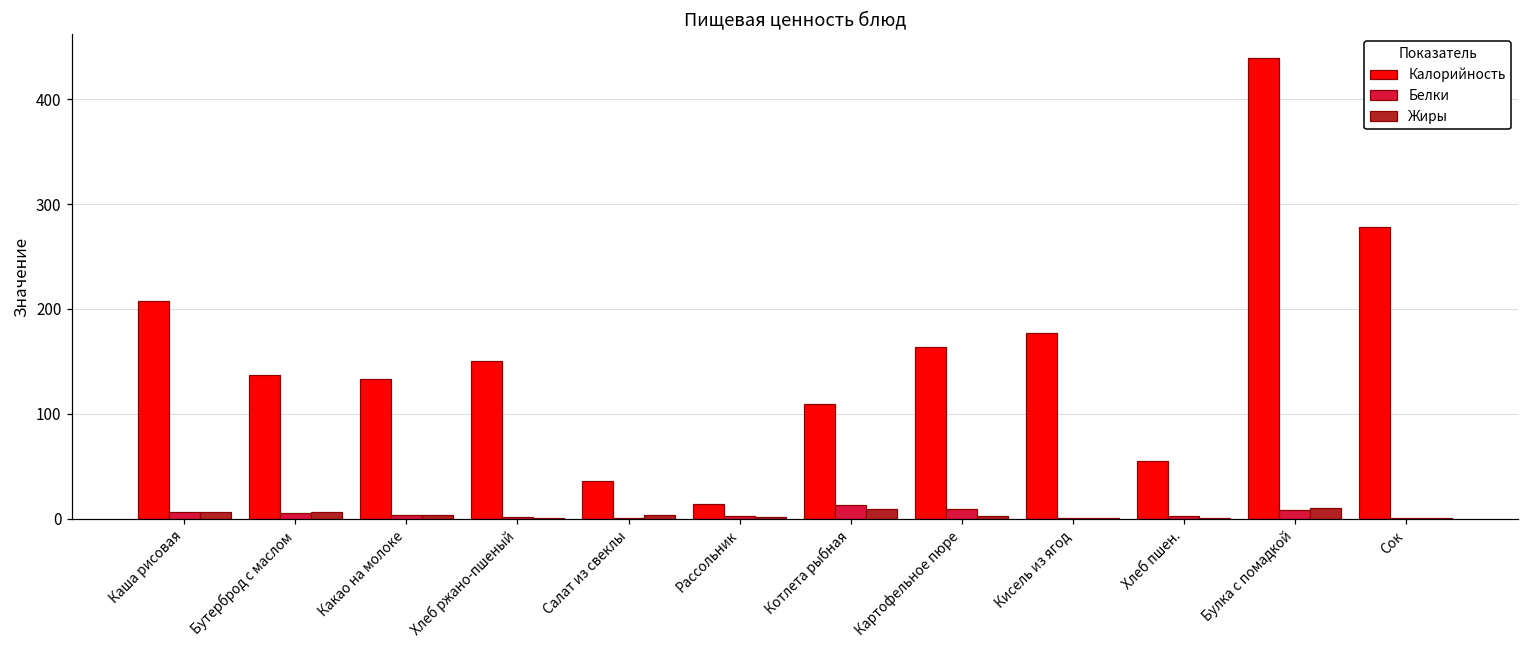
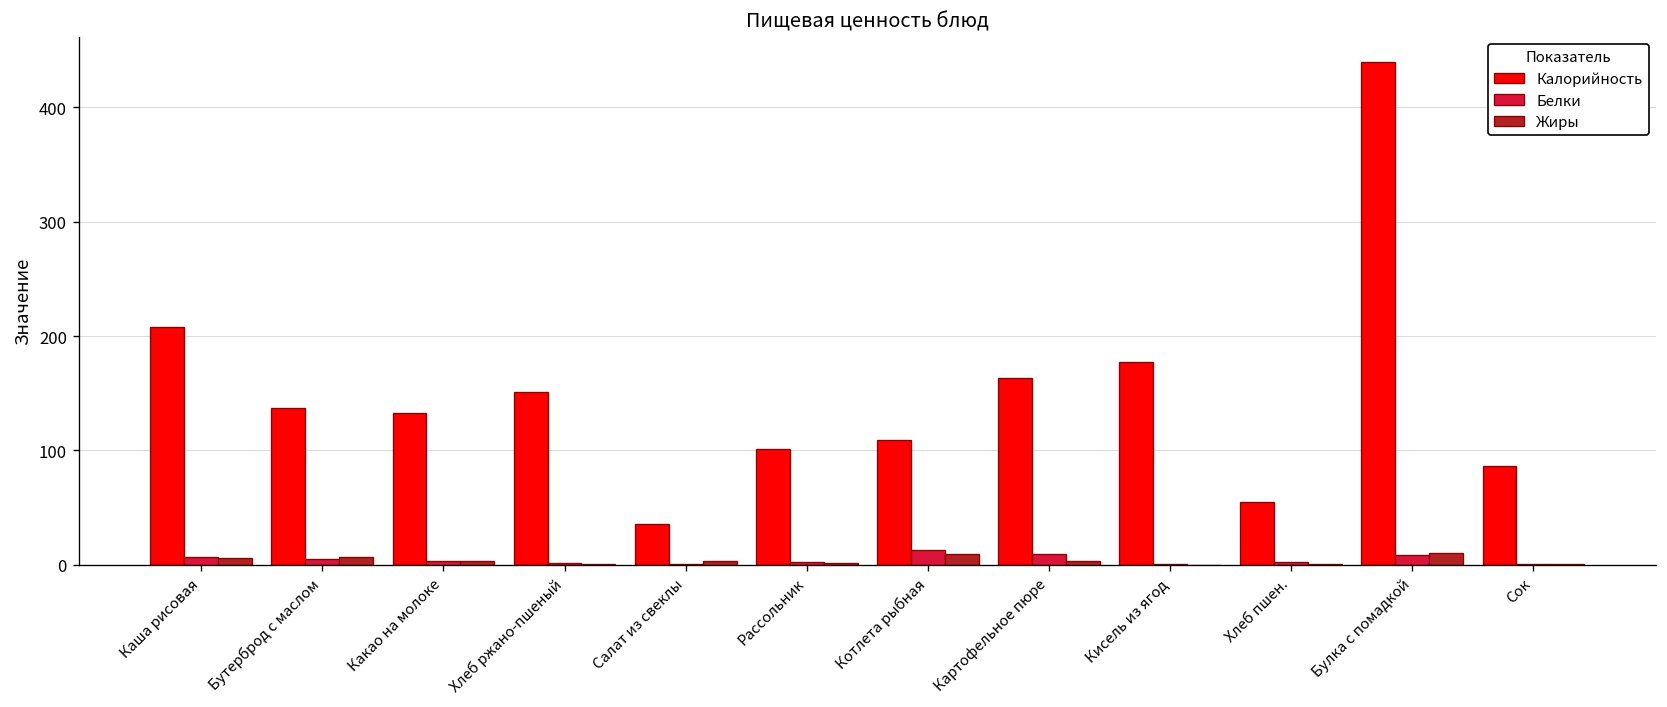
  {
    "Калорийность": {
      "Каша рисовая": 210,
      "Бутерброд с маслом": 140,
      "Какао на молоке": 130,
      "Хлеб ржано-пшеный": 150,
      "Салат из свеклы": 40,
-     "Рассольник": 10,
+     "Рассольник": 100,
      "Котлета рыбная": 110,
      "Картофельное пюре": 160,
      "Кисель из ягод": 180,
      "Хлеб пшен.": 50,
      "Булка с помадкой": 440,
-     "Сок": 280
+     "Сок": 90
    }
  }
